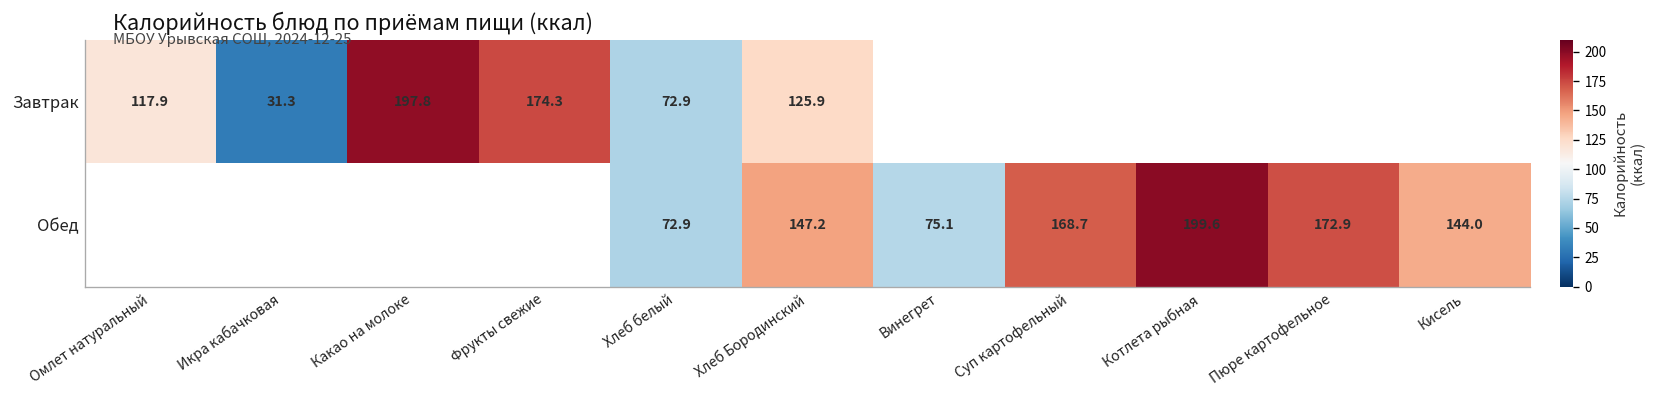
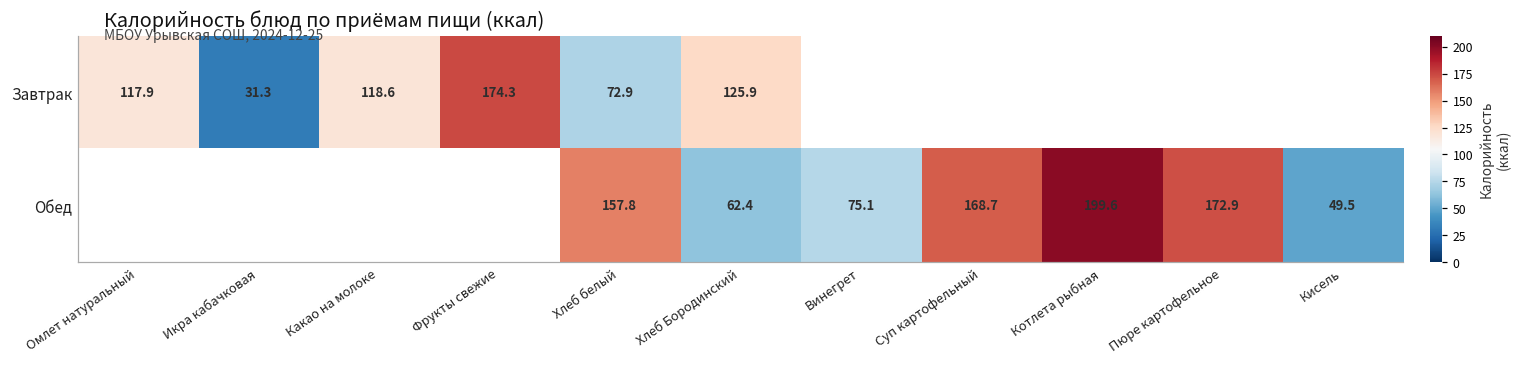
  {
    "Завтрак": {
      "Омлет натуральный": 117.9,
      "Икра кабачковая": 31.3,
-     "Какао на молоке": 197.8,
+     "Какао на молоке": 118.6,
      "Фрукты свежие": 174.3,
      "Хлеб белый": 72.9,
      "Хлеб Бородинский": 125.9
    },
    "Обед": {
-     "Хлеб белый": 72.9,
-     "Хлеб Бородинский": 147.2,
+     "Хлеб белый": 157.8,
+     "Хлеб Бородинский": 62.4,
      "Винегрет": 75.1,
      "Суп картофельный": 168.7,
      "Котлета рыбная": 199.6,
      "Пюре картофельное": 172.9,
-     "Кисель": 144.0
+     "Кисель": 49.5
    }
  }
